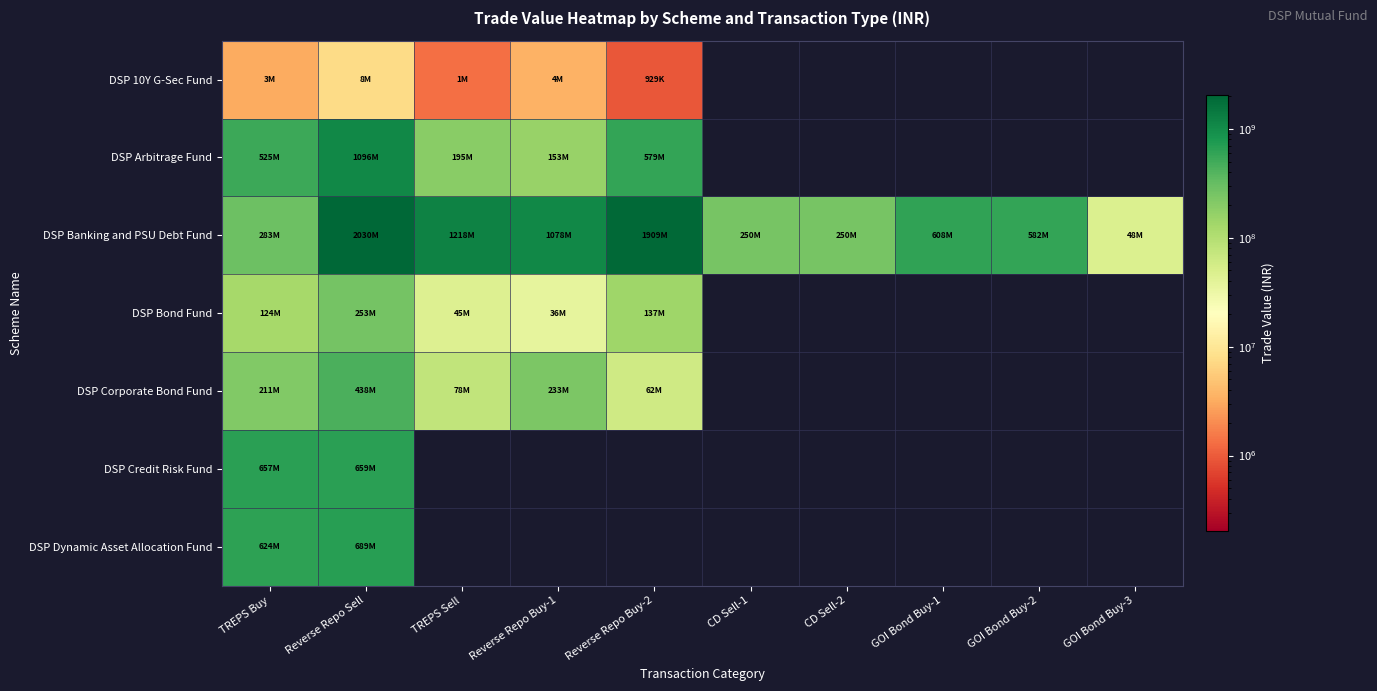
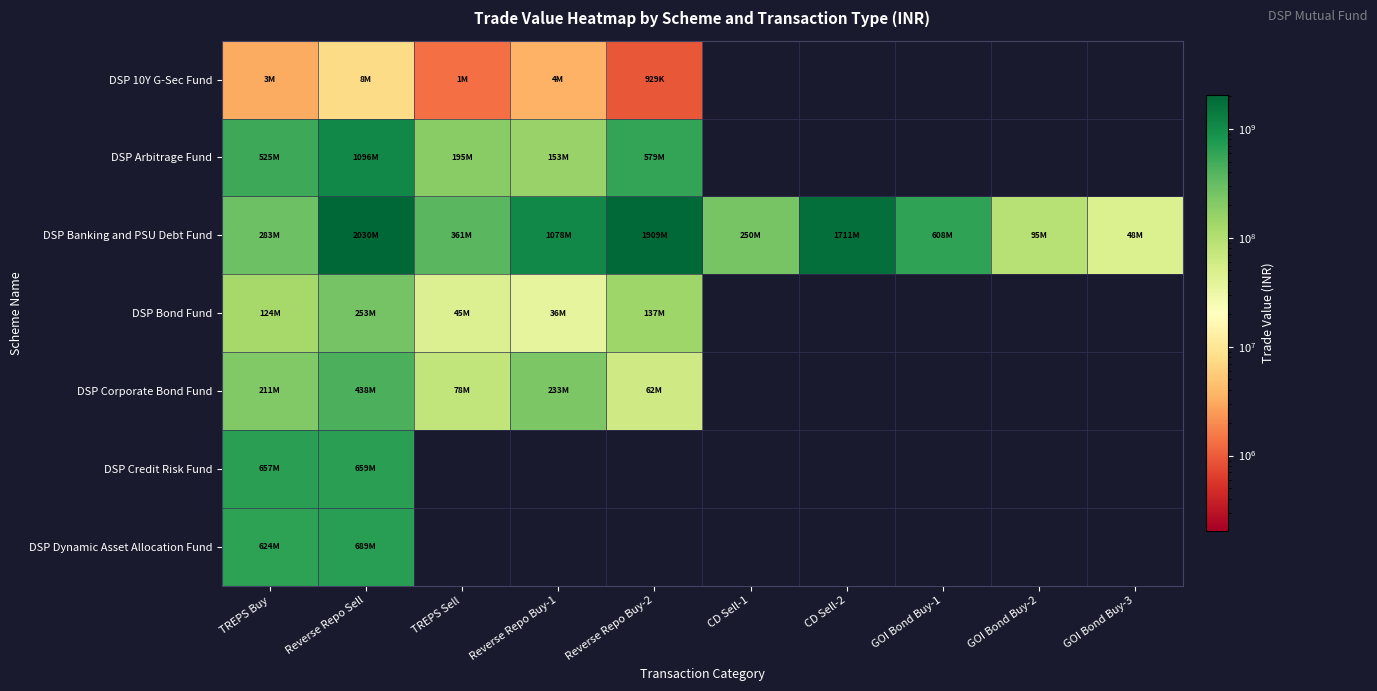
  {
    "DSP 10Y G-Sec Fund": {
      "TREPS Buy": "3M",
      "Reverse Repo Sell": "8M",
      "TREPS Sell": "1M",
      "Reverse Repo Buy-1": "4M",
      "Reverse Repo Buy-2": "929K"
    },
    "DSP Arbitrage Fund": {
      "TREPS Buy": "525M",
      "Reverse Repo Sell": "1096M",
      "TREPS Sell": "195M",
      "Reverse Repo Buy-1": "153M",
      "Reverse Repo Buy-2": "579M"
    },
    "DSP Banking and PSU Debt Fund": {
      "TREPS Buy": "283M",
      "Reverse Repo Sell": "2030M",
-     "TREPS Sell": "1218M",
+     "TREPS Sell": "361M",
      "Reverse Repo Buy-1": "1078M",
      "Reverse Repo Buy-2": "1909M",
      "CD Sell-1": "250M",
-     "CD Sell-2": "250M",
+     "CD Sell-2": "1711M",
      "GOI Bond Buy-1": "608M",
-     "GOI Bond Buy-2": "582M",
+     "GOI Bond Buy-2": "95M",
      "GOI Bond Buy-3": "48M"
    },
    "DSP Bond Fund": {
      "TREPS Buy": "124M",
      "Reverse Repo Sell": "253M",
      "TREPS Sell": "45M",
      "Reverse Repo Buy-1": "36M",
      "Reverse Repo Buy-2": "137M"
    },
    "DSP Corporate Bond Fund": {
      "TREPS Buy": "211M",
      "Reverse Repo Sell": "438M",
      "TREPS Sell": "78M",
      "Reverse Repo Buy-1": "233M",
      "Reverse Repo Buy-2": "62M"
    },
    "DSP Credit Risk Fund": {
      "TREPS Buy": "657M",
      "Reverse Repo Sell": "659M"
    },
    "DSP Dynamic Asset Allocation Fund": {
      "TREPS Buy": "624M",
      "Reverse Repo Sell": "689M"
    }
  }
